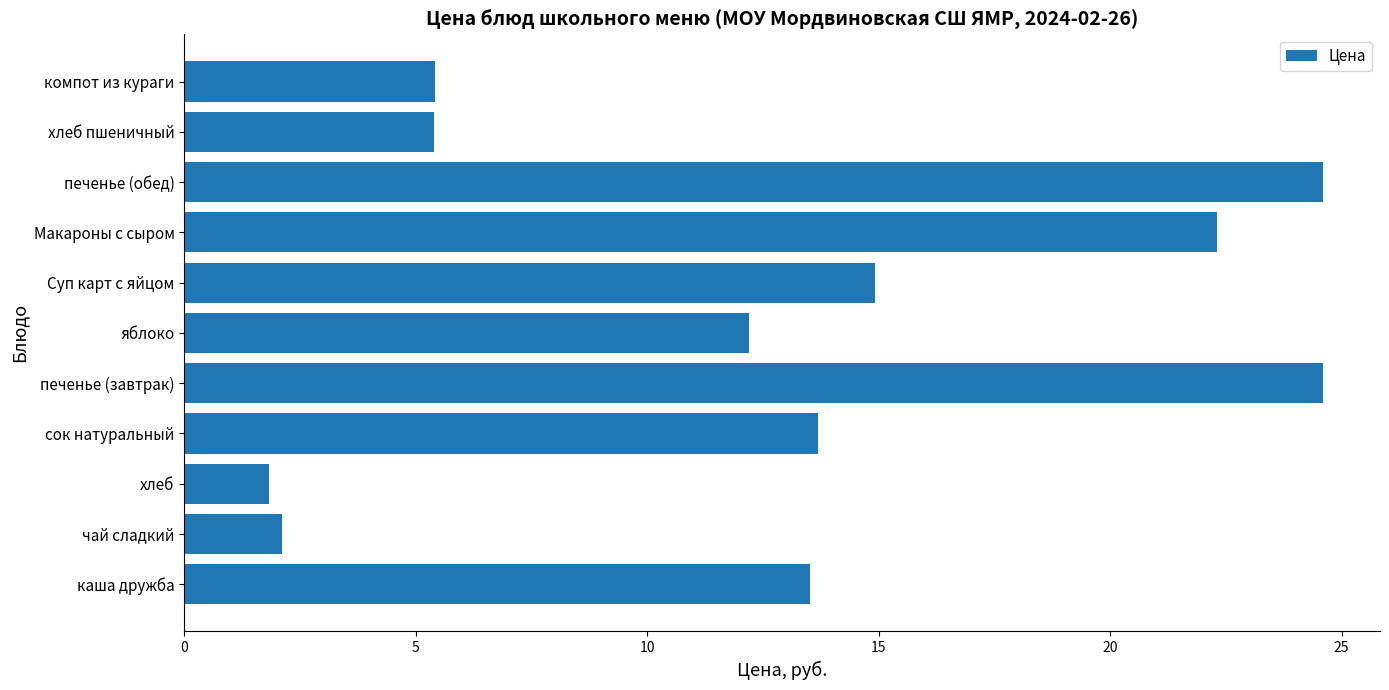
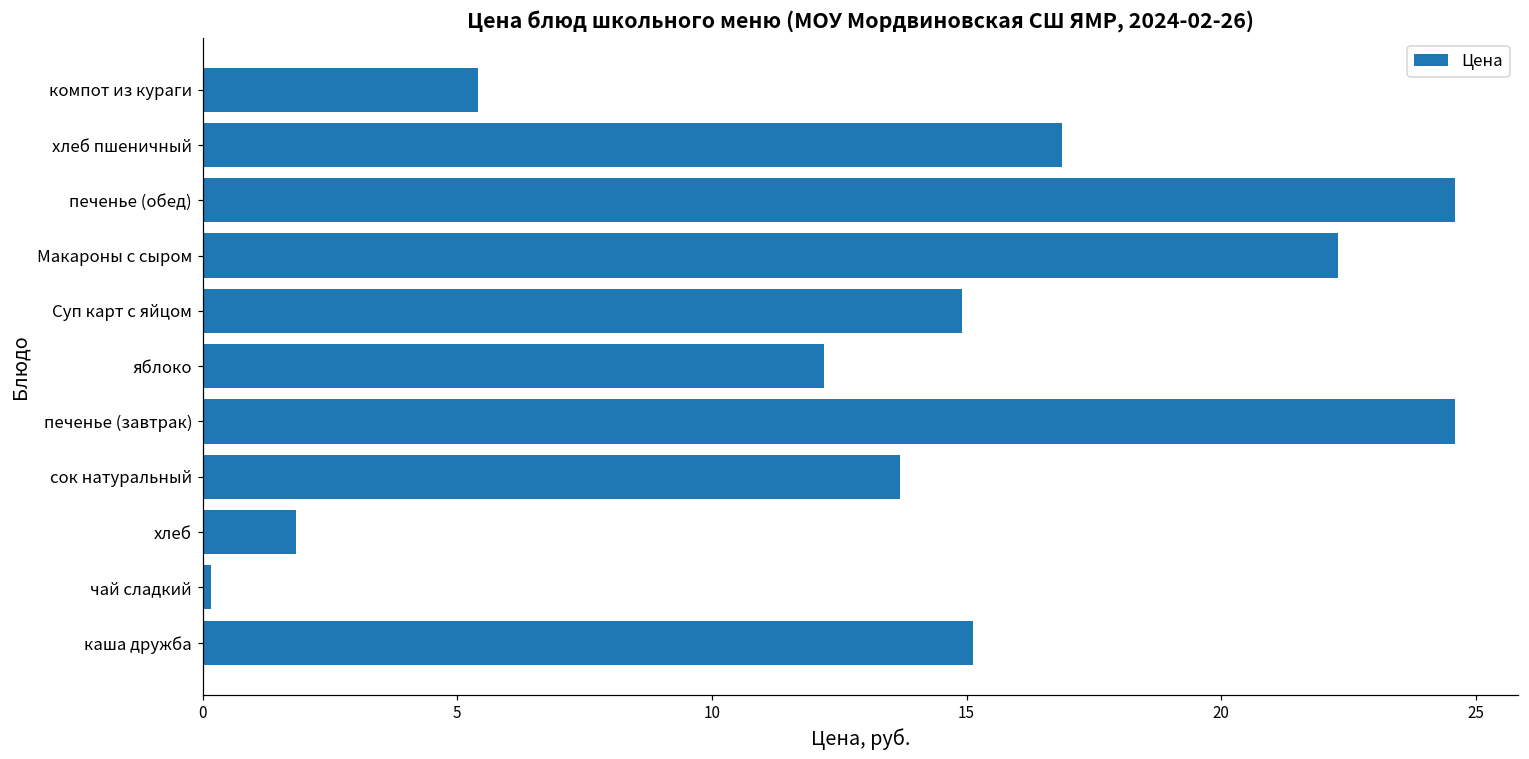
  {
    "компот из кураги": 5.4,
-   "хлеб пшеничный": 5.4,
+   "хлеб пшеничный": 16.9,
    "печенье (обед)": 24.6,
    "Макароны с сыром": 22.3,
    "Суп карт с яйцом": 14.9,
    "яблоко": 12.2,
    "печенье (завтрак)": 24.6,
    "сок натуральный": 13.7,
    "хлеб": 1.8,
-   "чай сладкий": 2.1,
-   "каша дружба": 13.5
+   "чай сладкий": 0.2,
+   "каша дружба": 15.1
  }
